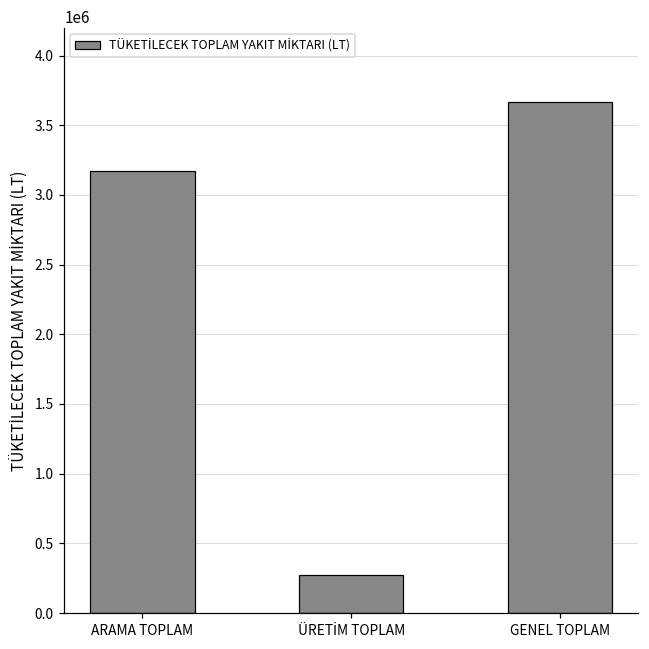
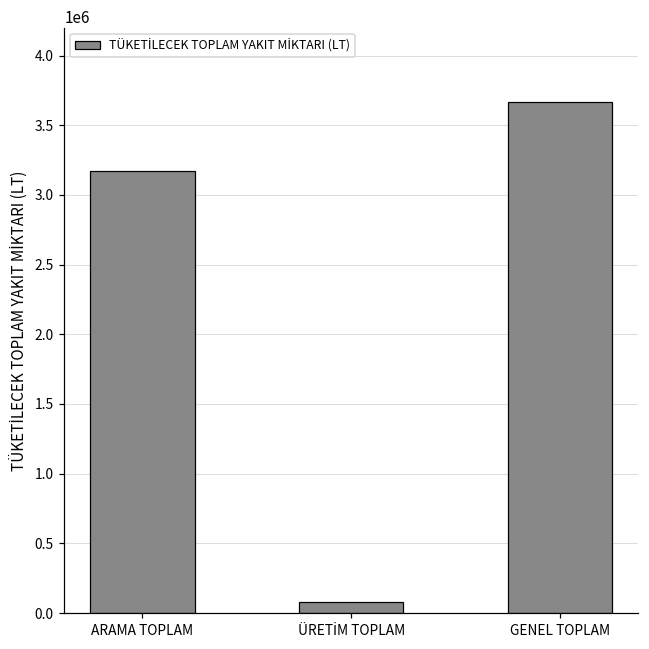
  {
    "ARAMA TOPLAM": 3170000,
-   "ÜRETİM TOPLAM": 280000,
+   "ÜRETİM TOPLAM": 80000,
    "GENEL TOPLAM": 3670000
  }
